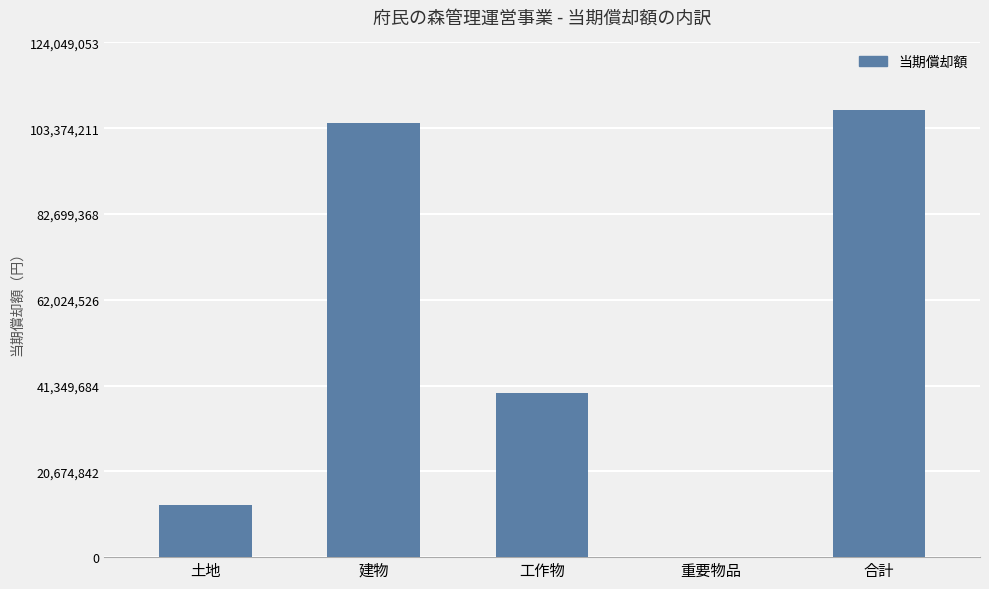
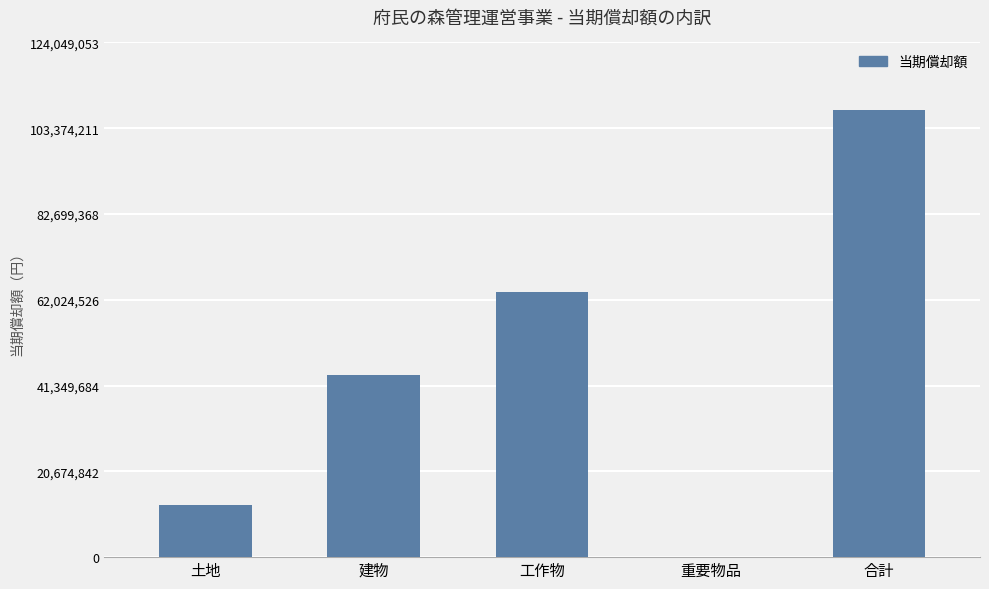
  {
    "土地": "12,000,000",
-   "建物": "105,000,000",
-   "工作物": "40,000,000",
+   "建物": "44,000,000",
+   "工作物": "64,000,000",
    "重要物品": "0",
    "合計": "108,000,000"
  }
